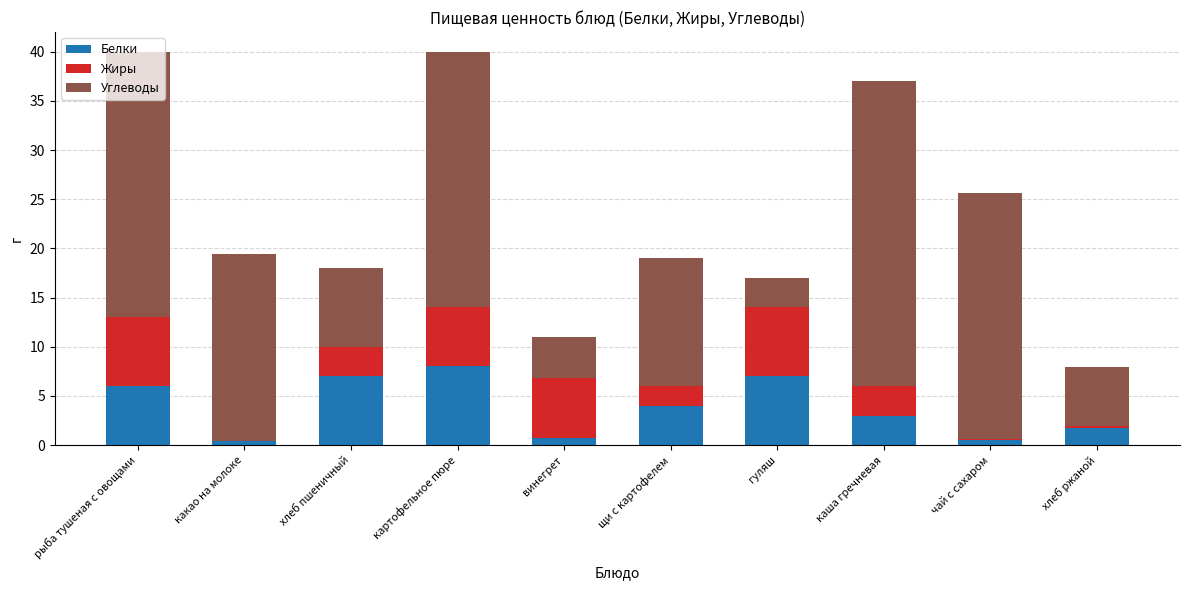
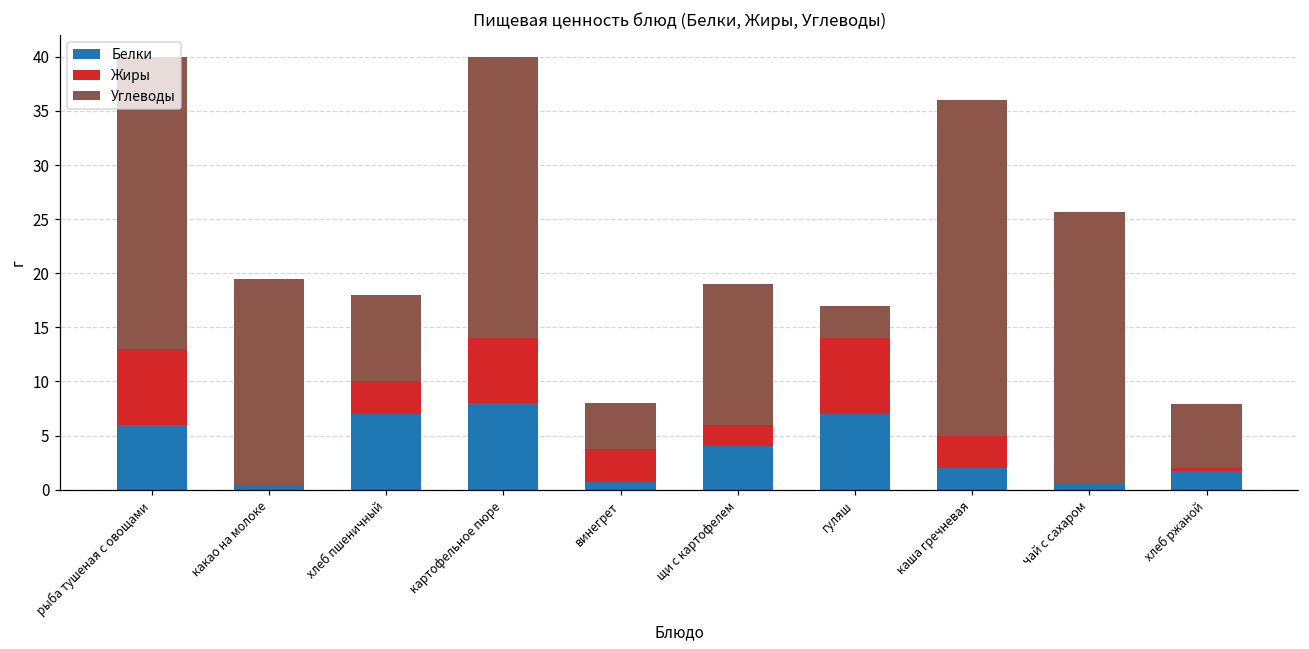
  {
    "Белки": {
      "рыба тушеная с овощами": 6,
      "какао на молоке": 0,
      "хлеб пшеничный": 7,
      "картофельное пюре": 8,
      "винегрет": 1,
      "щи с картофелем": 4,
      "гуляш": 7,
-     "каша гречневая": 3,
+     "каша гречневая": 2,
      "чай с сахаром": 1,
      "хлеб ржаной": 2
    },
    "Жиры": {
      "рыба тушеная с овощами": 7,
      "какао на молоке": 0,
      "хлеб пшеничный": 3,
      "картофельное пюре": 6,
-     "винегрет": 6,
+     "винегрет": 3,
      "щи с картофелем": 2,
      "гуляш": 7,
      "каша гречневая": 3
    },
    "Углеводы": {
      "какао на молоке": 19,
      "хлеб пшеничный": 8,
      "картофельное пюре": 26,
      "винегрет": 4,
      "щи с картофелем": 13,
      "гуляш": 3,
      "каша гречневая": 31,
      "чай с сахаром": 25,
      "хлеб ржаной": 6
    }
  }
